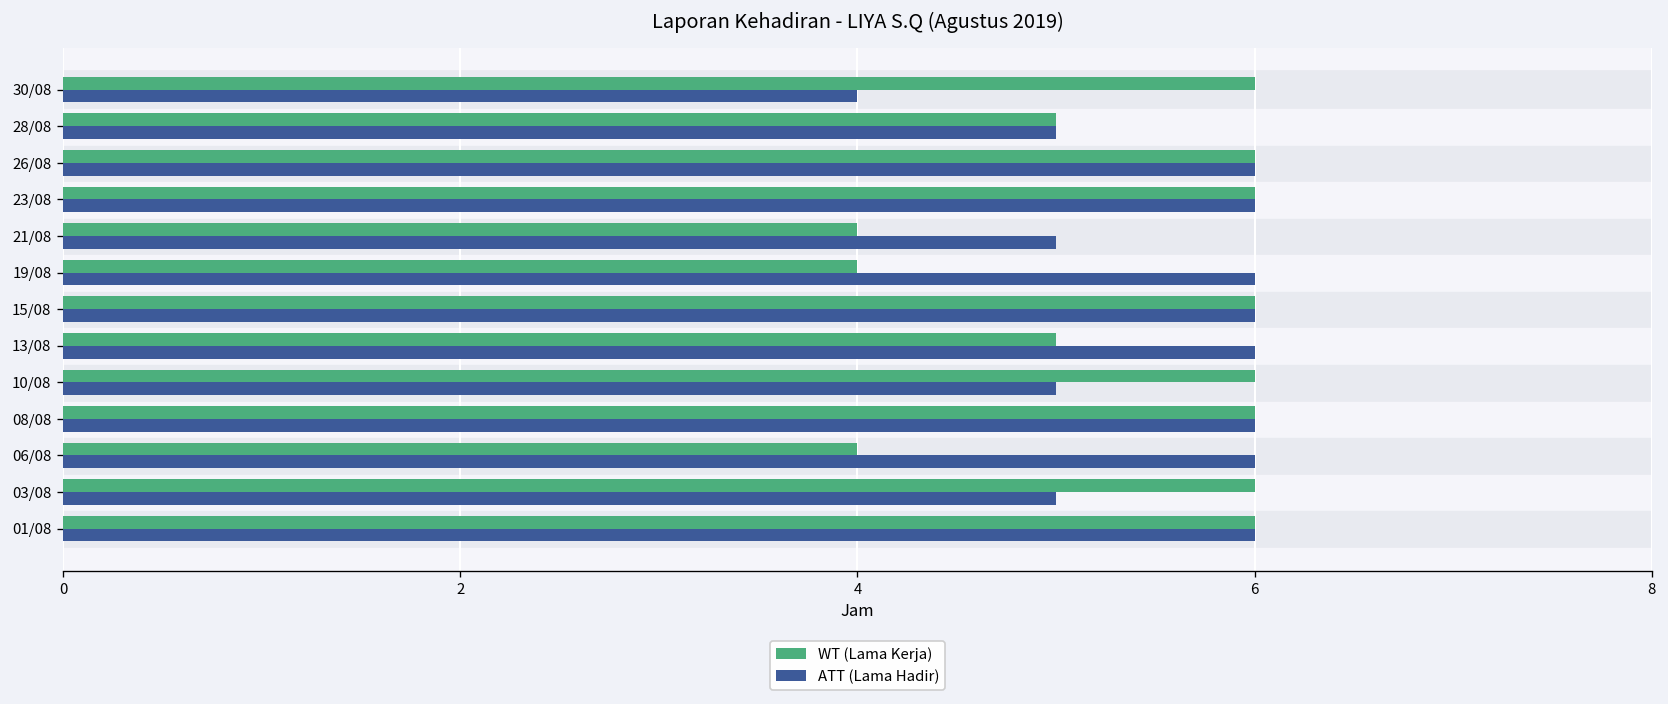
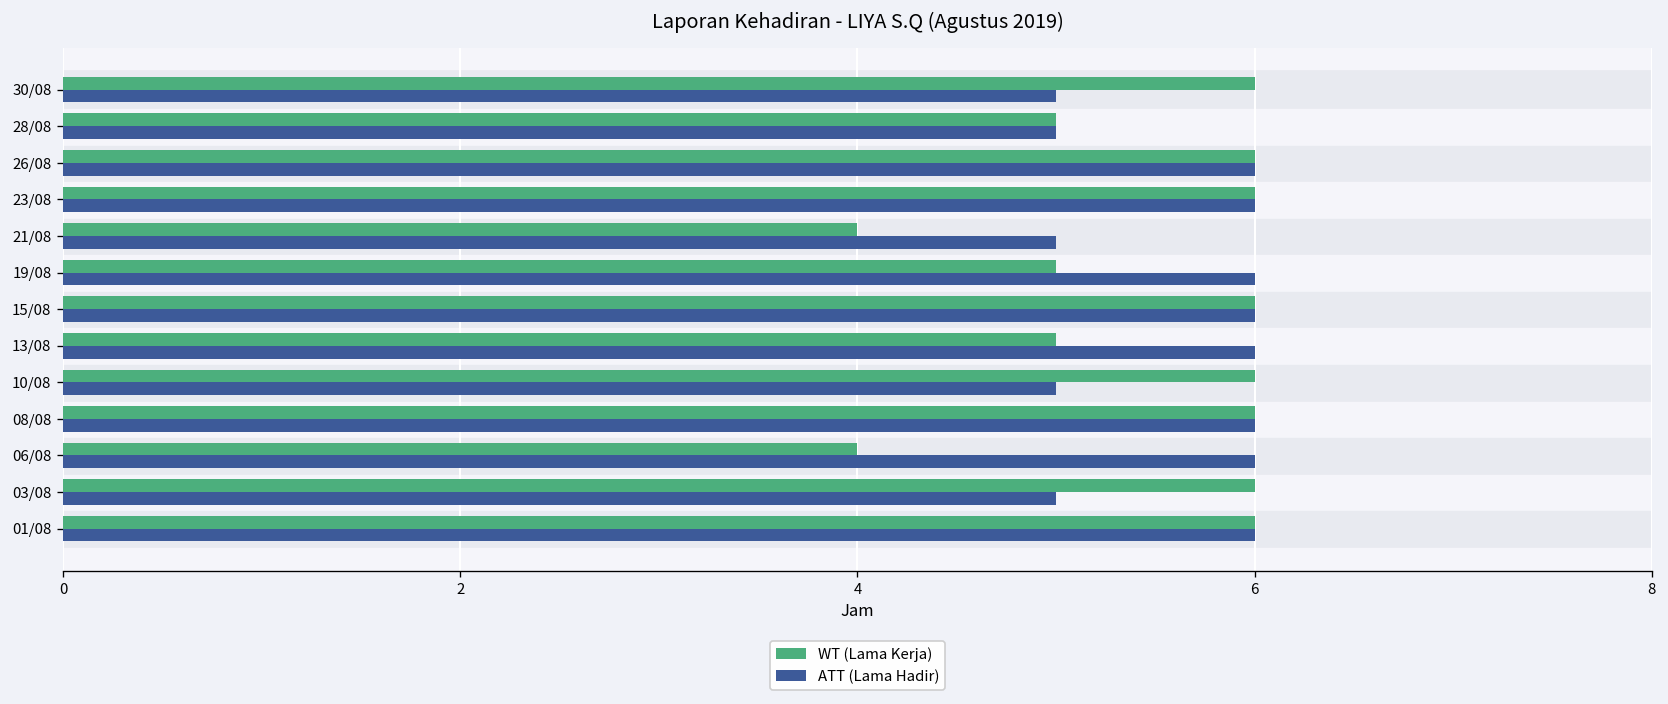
  {
    "WT (Lama Kerja)": {
      "30/08": 6,
      "28/08": 5,
      "26/08": 6,
      "23/08": 6,
      "21/08": 4,
-     "19/08": 4,
+     "19/08": 5,
      "15/08": 6,
      "13/08": 5,
      "10/08": 6,
      "08/08": 6,
      "06/08": 4,
      "03/08": 6,
      "01/08": 6
    },
    "ATT (Lama Hadir)": {
-     "30/08": 4,
+     "30/08": 5,
      "28/08": 5,
      "26/08": 6,
      "23/08": 6,
      "21/08": 5,
      "19/08": 6,
      "15/08": 6,
      "13/08": 6,
      "10/08": 5,
      "08/08": 6,
      "06/08": 6,
      "03/08": 5,
      "01/08": 6
    }
  }
